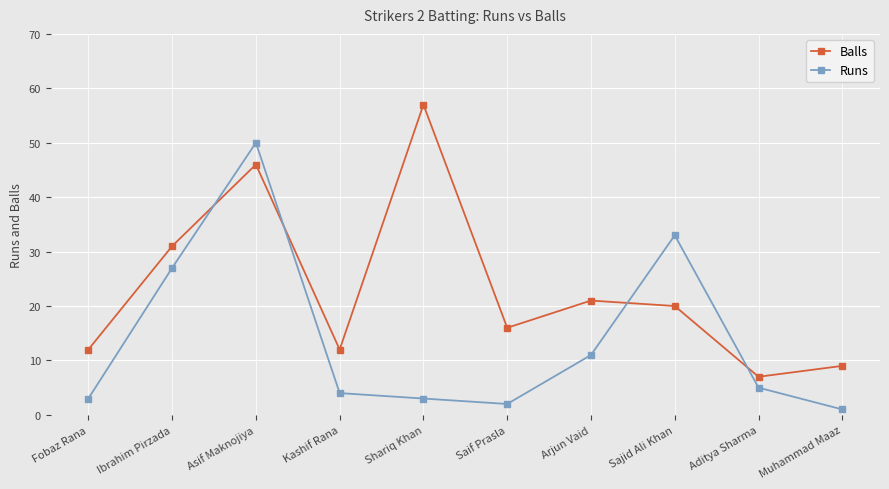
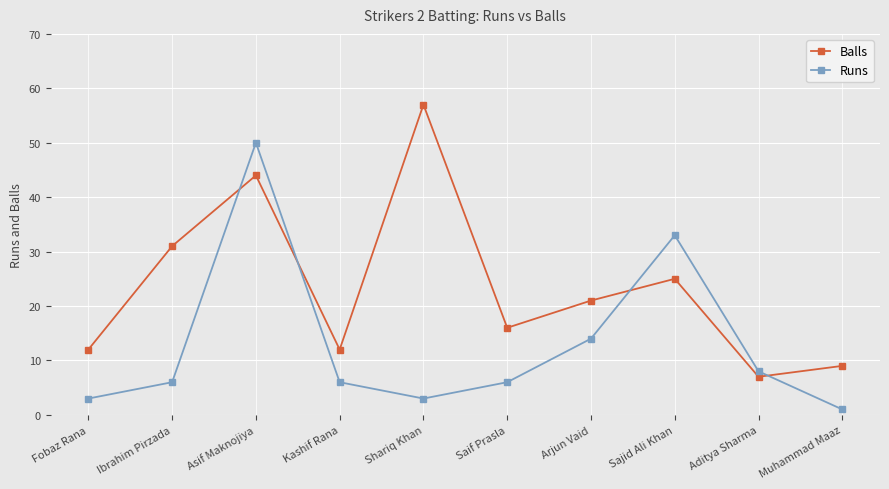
  {
    "Balls": {
      "Fobaz Rana": 12,
      "Ibrahim Pirzada": 31,
-     "Asif Maknojiya": 46,
+     "Asif Maknojiya": 44,
      "Kashif Rana": 12,
      "Shariq Khan": 57,
      "Saif Prasla": 16,
      "Arjun Vaid": 21,
-     "Sajid Ali Khan": 20,
+     "Sajid Ali Khan": 25,
      "Aditya Sharma": 7,
      "Muhammad Maaz": 9
    },
    "Runs": {
      "Fobaz Rana": 3,
-     "Ibrahim Pirzada": 27,
+     "Ibrahim Pirzada": 6,
      "Asif Maknojiya": 50,
-     "Kashif Rana": 4,
+     "Kashif Rana": 6,
      "Shariq Khan": 3,
-     "Saif Prasla": 2,
-     "Arjun Vaid": 11,
+     "Saif Prasla": 6,
+     "Arjun Vaid": 14,
      "Sajid Ali Khan": 33,
-     "Aditya Sharma": 5,
+     "Aditya Sharma": 8,
      "Muhammad Maaz": 1
    }
  }
